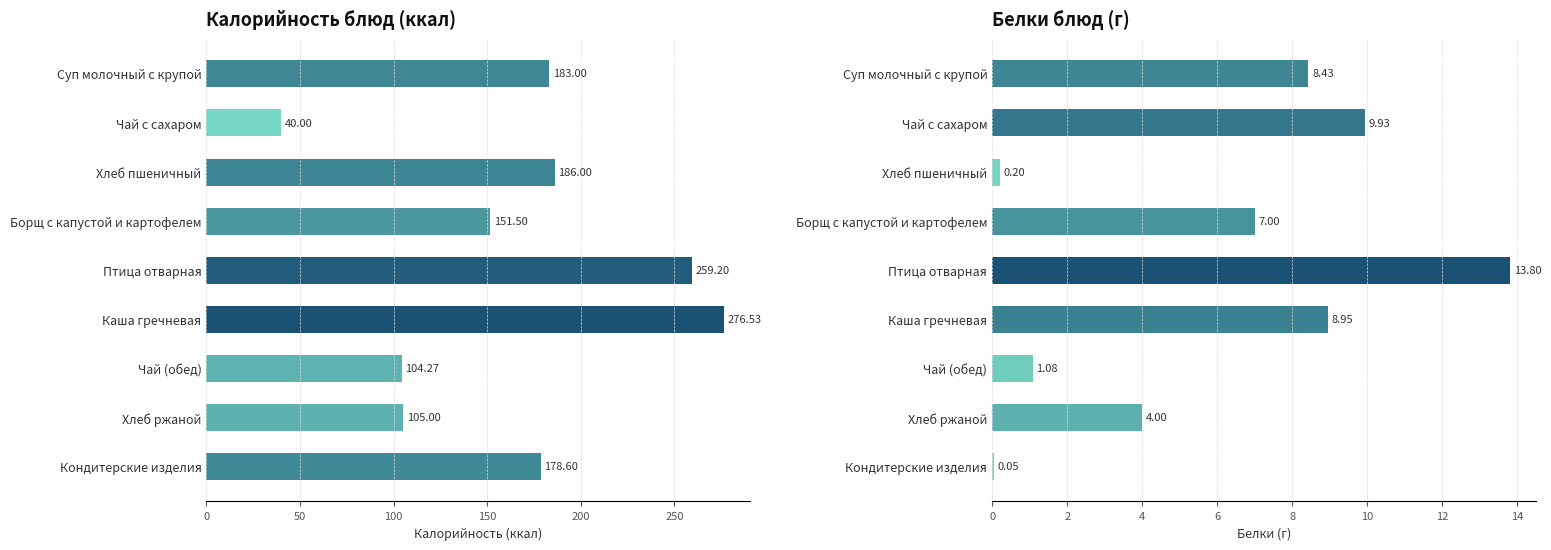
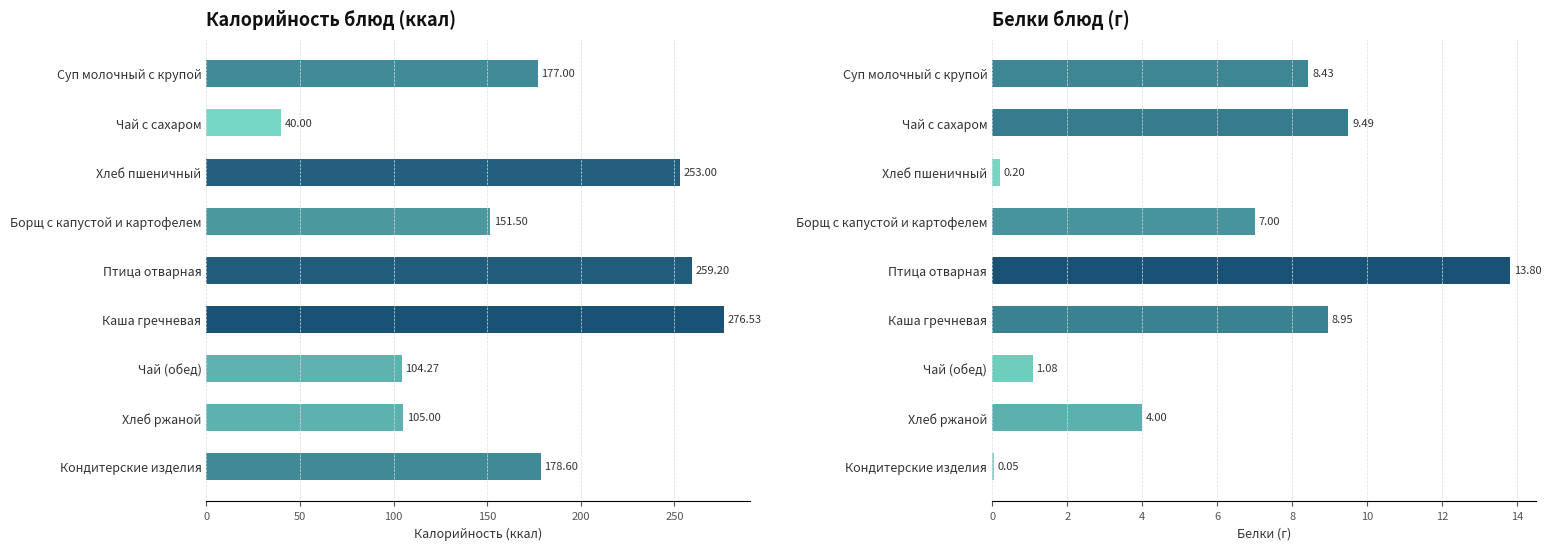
  {
    "Калорийность блюд (ккал)": {
-     "Суп молочный с крупой": 183.00,
+     "Суп молочный с крупой": 177.00,
      "Чай с сахаром": 40.00,
-     "Хлеб пшеничный": 186.00,
+     "Хлеб пшеничный": 253.00,
      "Борщ с капустой и картофелем": 151.50,
      "Птица отварная": 259.20,
      "Каша гречневая": 276.53,
      "Чай (обед)": 104.27,
      "Хлеб ржаной": 105.00,
      "Кондитерские изделия": 178.60
    },
    "Белки блюд (г)": {
      "Суп молочный с крупой": 8.43,
-     "Чай с сахаром": 9.93,
+     "Чай с сахаром": 9.49,
      "Хлеб пшеничный": 0.20,
      "Борщ с капустой и картофелем": 7.00,
      "Птица отварная": 13.80,
      "Каша гречневая": 8.95,
      "Чай (обед)": 1.08,
      "Хлеб ржаной": 4.00,
      "Кондитерские изделия": 0.05
    }
  }
